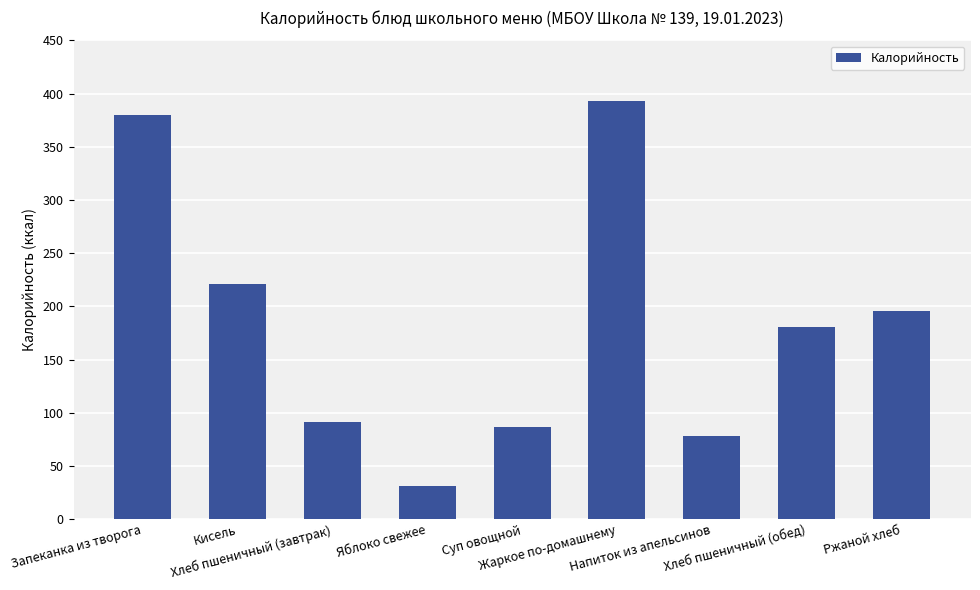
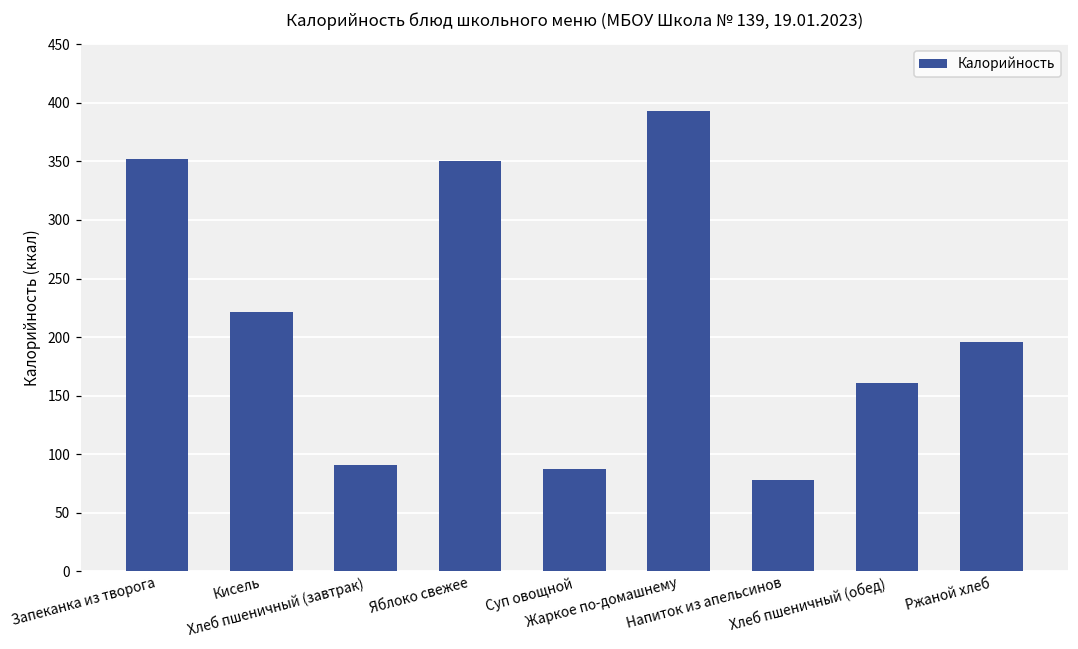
  {
-   "Запеканка из творога": 380,
+   "Запеканка из творога": 352,
    "Кисель": 221,
    "Хлеб пшеничный (завтрак)": 91,
-   "Яблоко свежее": 31,
+   "Яблоко свежее": 350,
    "Суп овощной": 87,
    "Жаркое по-домашнему": 393,
    "Напиток из апельсинов": 78,
-   "Хлеб пшеничный (обед)": 181,
+   "Хлеб пшеничный (обед)": 161,
    "Ржаной хлеб": 196
  }
